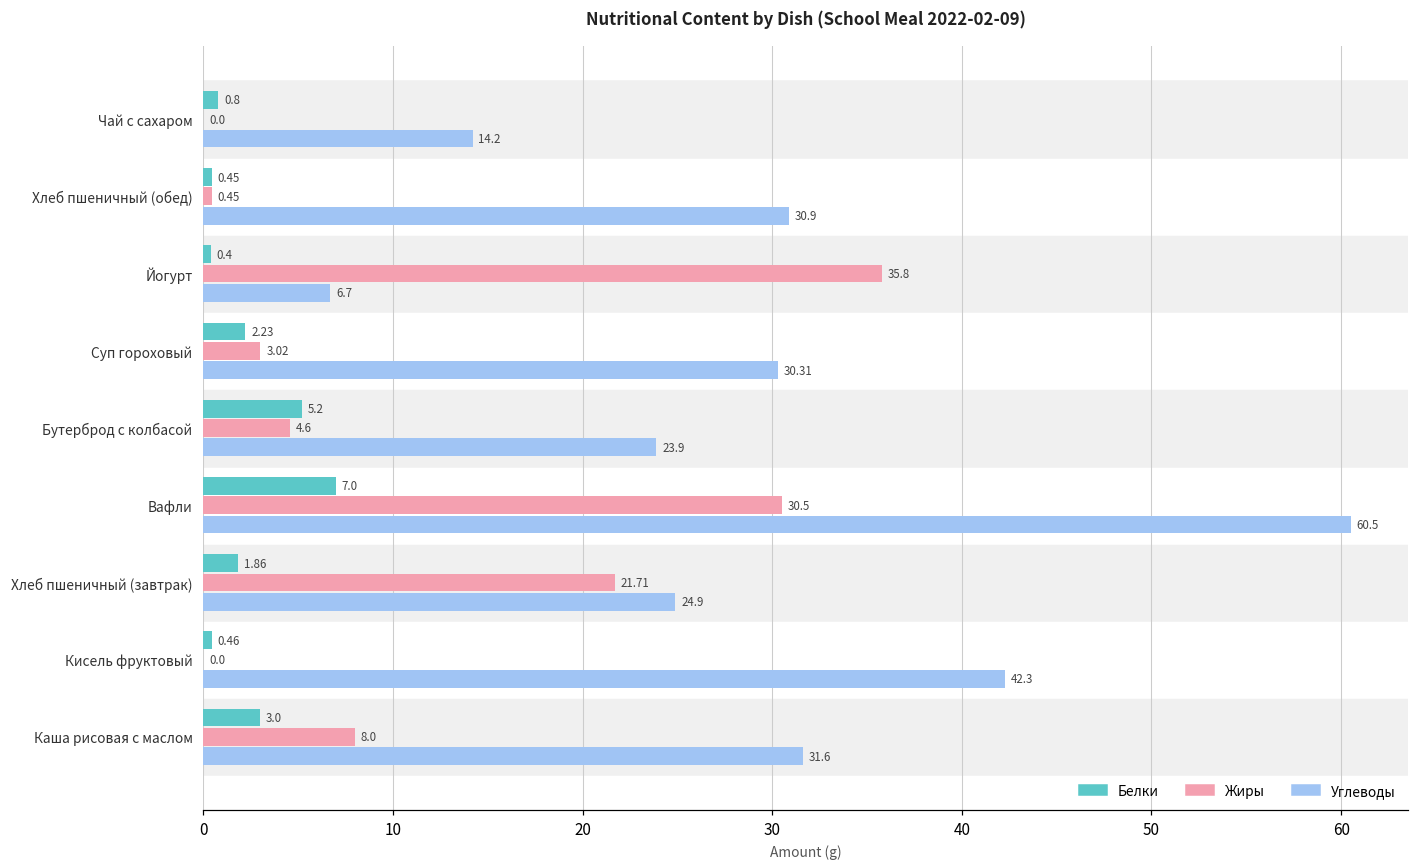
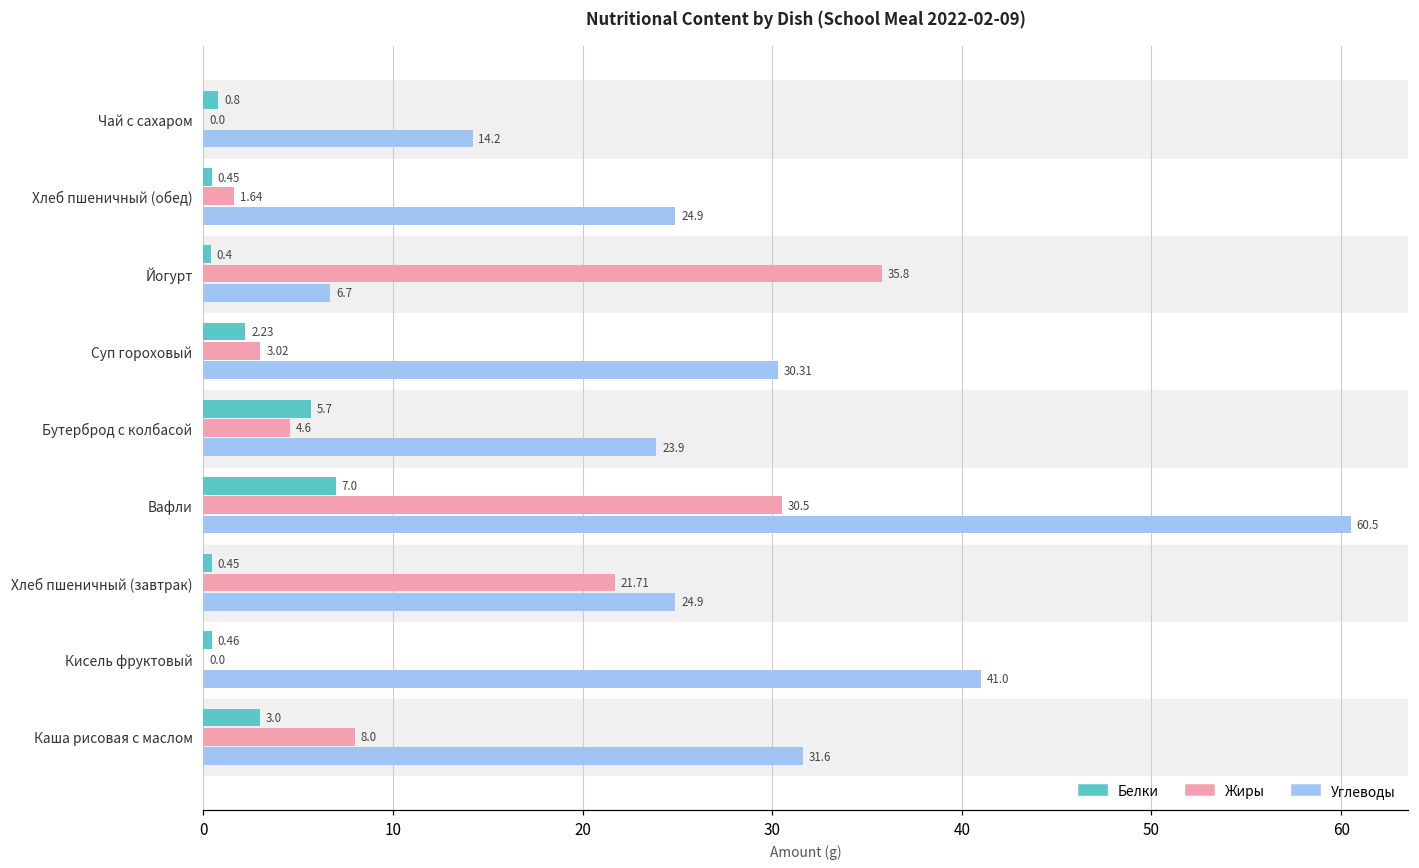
  {
    "Белки": {
      "Чай с сахаром": 0.8,
      "Хлеб пшеничный (обед)": 0.45,
      "Йогурт": 0.4,
      "Суп гороховый": 2.23,
-     "Бутерброд с колбасой": 5.2,
+     "Бутерброд с колбасой": 5.7,
      "Вафли": 7.0,
-     "Хлеб пшеничный (завтрак)": 1.86,
+     "Хлеб пшеничный (завтрак)": 0.45,
      "Кисель фруктовый": 0.46,
      "Каша рисовая с маслом": 3.0
    },
    "Жиры": {
      "Чай с сахаром": 0.0,
-     "Хлеб пшеничный (обед)": 0.45,
+     "Хлеб пшеничный (обед)": 1.64,
      "Йогурт": 35.8,
      "Суп гороховый": 3.02,
      "Бутерброд с колбасой": 4.6,
      "Вафли": 30.5,
      "Хлеб пшеничный (завтрак)": 21.71,
      "Кисель фруктовый": 0.0,
      "Каша рисовая с маслом": 8.0
    },
    "Углеводы": {
      "Чай с сахаром": 14.2,
-     "Хлеб пшеничный (обед)": 30.9,
+     "Хлеб пшеничный (обед)": 24.9,
      "Йогурт": 6.7,
      "Суп гороховый": 30.31,
      "Бутерброд с колбасой": 23.9,
      "Вафли": 60.5,
      "Хлеб пшеничный (завтрак)": 24.9,
-     "Кисель фруктовый": 42.3,
+     "Кисель фруктовый": 41.0,
      "Каша рисовая с маслом": 31.6
    }
  }
